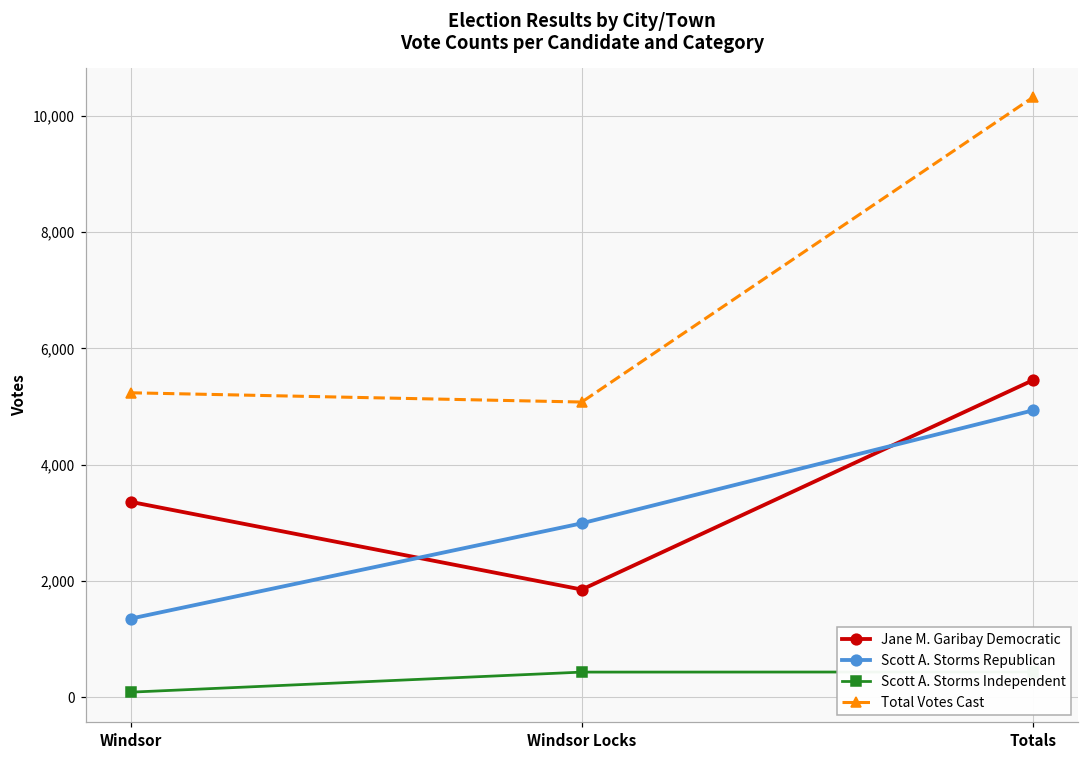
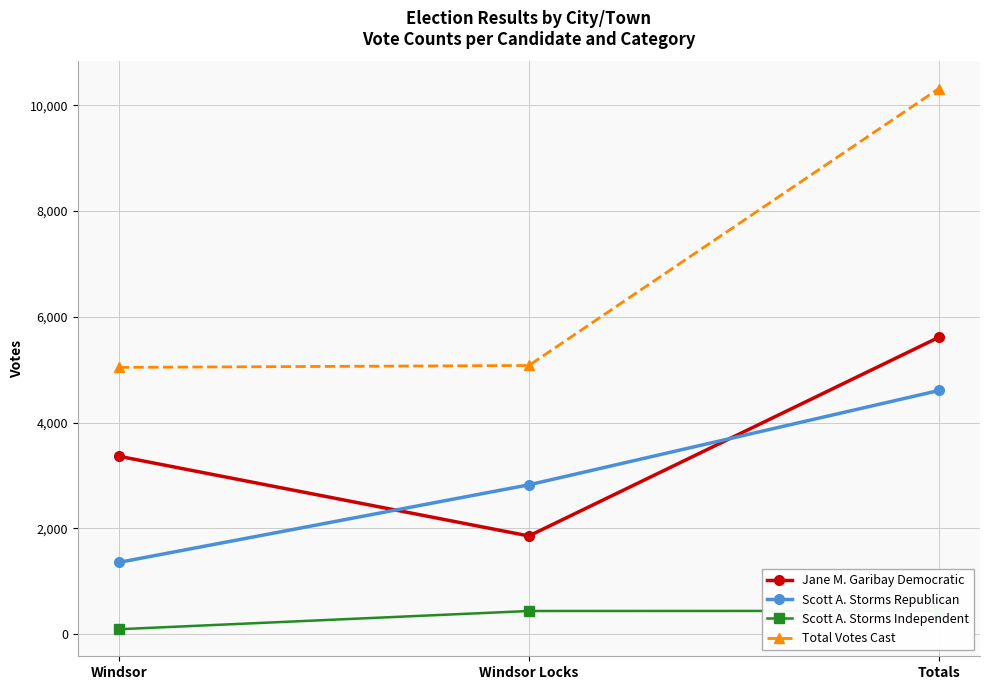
  {
    "Jane M. Garibay Democratic": {
      "Windsor": "3,400",
      "Windsor Locks": "1,900",
-     "Totals": "5,500"
+     "Totals": "5,600"
    },
    "Scott A. Storms Republican": {
      "Windsor": "1,400",
-     "Windsor Locks": "3,000",
-     "Totals": "4,900"
+     "Windsor Locks": "2,800",
+     "Totals": "4,600"
    },
    "Scott A. Storms Independent": {
      "Windsor": "100",
      "Windsor Locks": "400"
    },
    "Total Votes Cast": {
-     "Windsor": "5,200",
+     "Windsor": "5,000",
      "Windsor Locks": "5,100",
      "Totals": "10,300"
    }
  }
